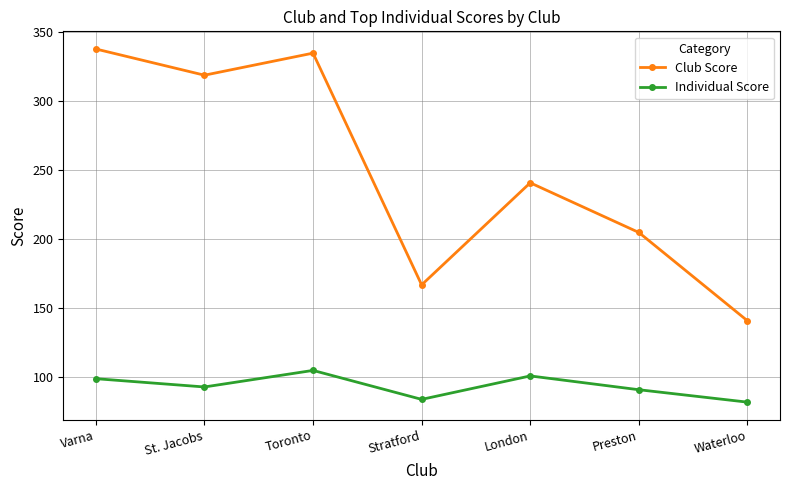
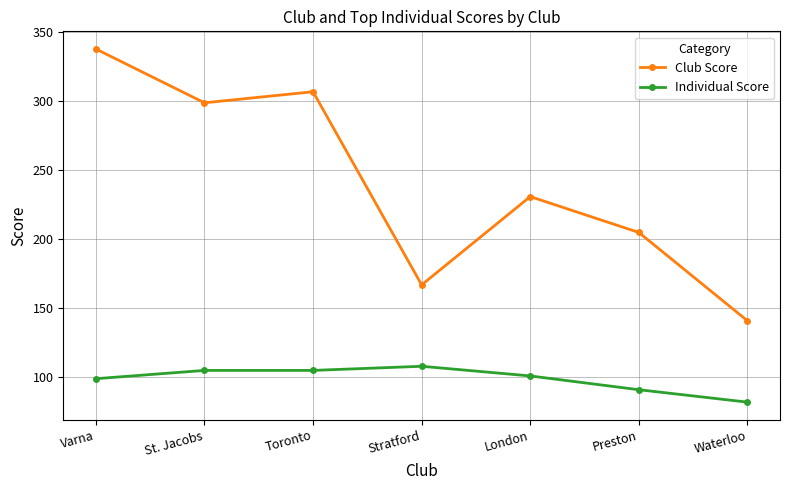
  {
    "Club Score": {
      "Varna": 338,
-     "St. Jacobs": 319,
-     "Toronto": 335,
+     "St. Jacobs": 299,
+     "Toronto": 307,
      "Stratford": 167,
-     "London": 241,
+     "London": 231,
      "Preston": 205,
      "Waterloo": 141
    },
    "Individual Score": {
      "Varna": 99,
-     "St. Jacobs": 93,
+     "St. Jacobs": 105,
      "Toronto": 105,
-     "Stratford": 84,
+     "Stratford": 108,
      "London": 101,
      "Preston": 91,
      "Waterloo": 82
    }
  }
